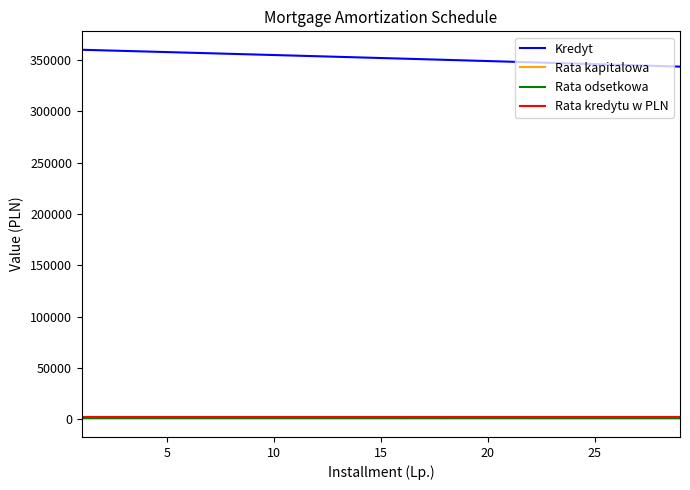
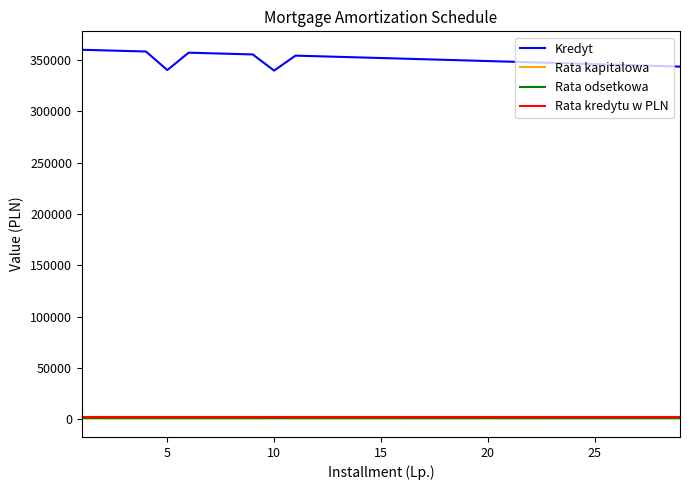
  {
    "Kredyt": {
-     "5": 358000,
-     "10": 355000,
+     "5": 340000,
+     "10": 340000,
      "15": 352000,
      "20": 349000
    }
  }
